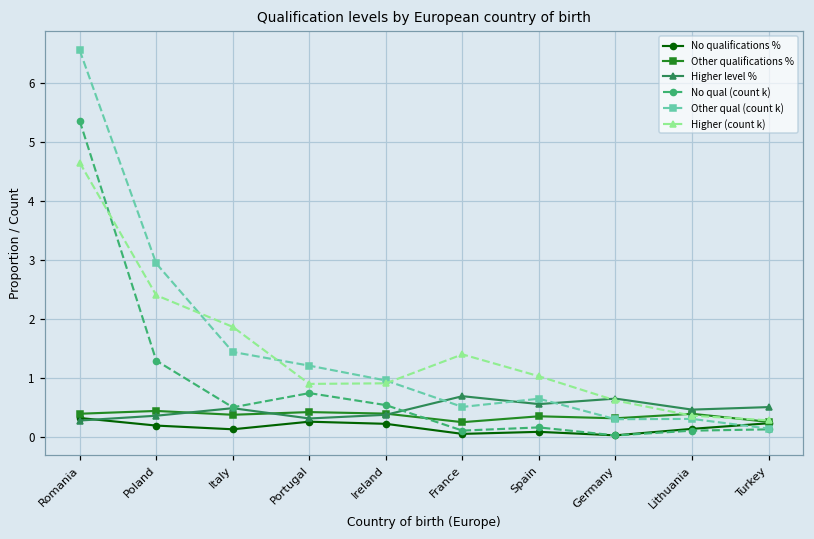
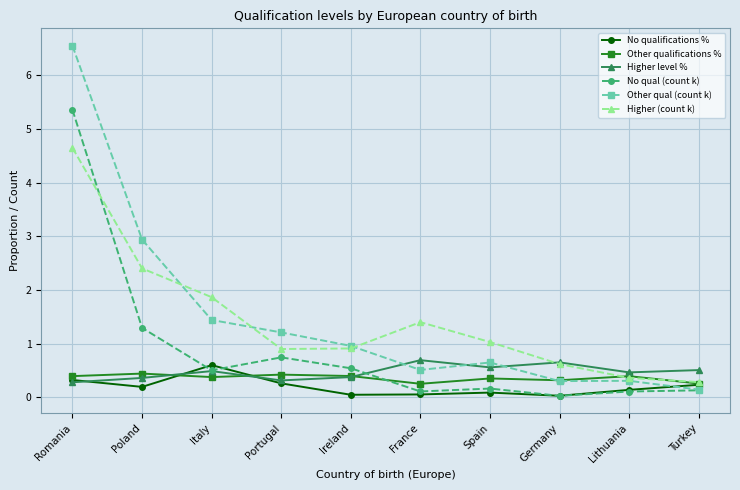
  {
    "No qualifications %": {
      "Poland": 0.2,
-     "Italy": 0.1,
+     "Italy": 0.6,
      "Portugal": 0.3,
-     "Ireland": 0.2,
+     "Ireland": 0.0,
      "France": 0.1,
      "Spain": 0.1
    }
  }
